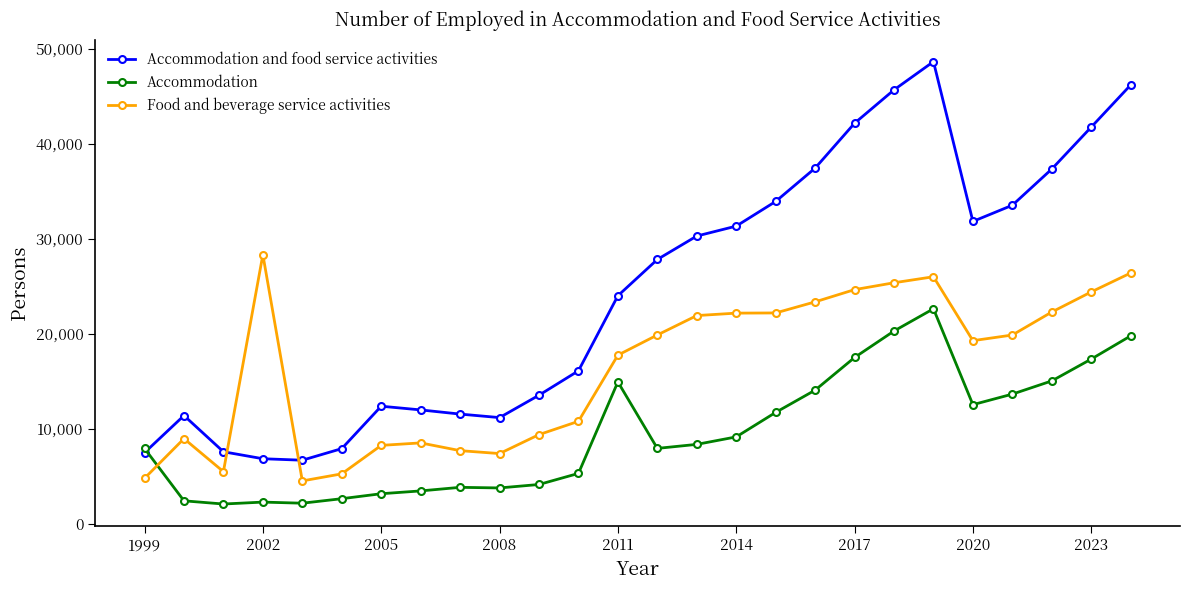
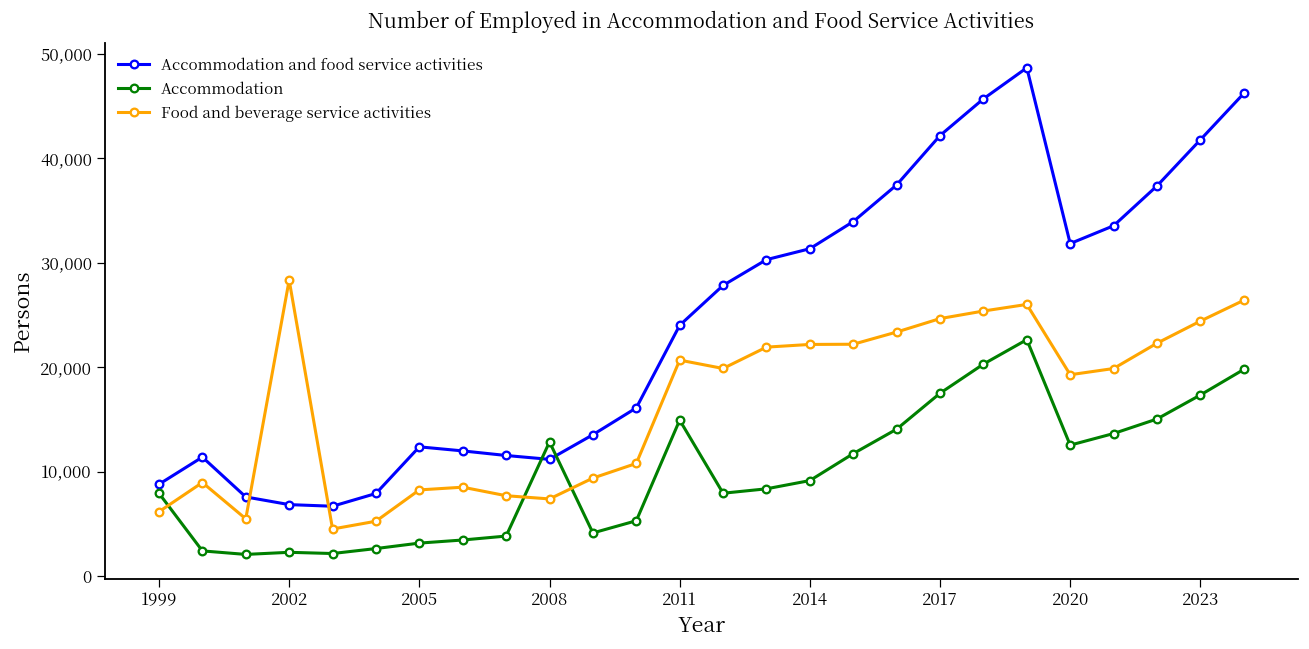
  {
    "Accommodation and food service activities": {
-     "1999": "7,000",
+     "1999": "9,000",
      "2002": "7,000",
      "2005": "12,000",
      "2008": "11,000",
      "2011": "24,000",
      "2014": "31,000",
      "2017": "42,000",
      "2020": "32,000",
      "2023": "42,000"
    },
    "Accommodation": {
      "1999": "8,000",
      "2002": "2,000",
      "2005": "3,000",
-     "2008": "4,000",
+     "2008": "13,000",
      "2011": "15,000",
      "2014": "9,000",
      "2017": "18,000",
      "2020": "13,000",
      "2023": "17,000"
    },
    "Food and beverage service activities": {
-     "1999": "5,000",
+     "1999": "6,000",
      "2002": "28,000",
      "2005": "8,000",
      "2008": "7,000",
-     "2011": "18,000",
+     "2011": "21,000",
      "2014": "22,000",
      "2017": "25,000",
      "2020": "19,000",
      "2023": "24,000"
    }
  }
